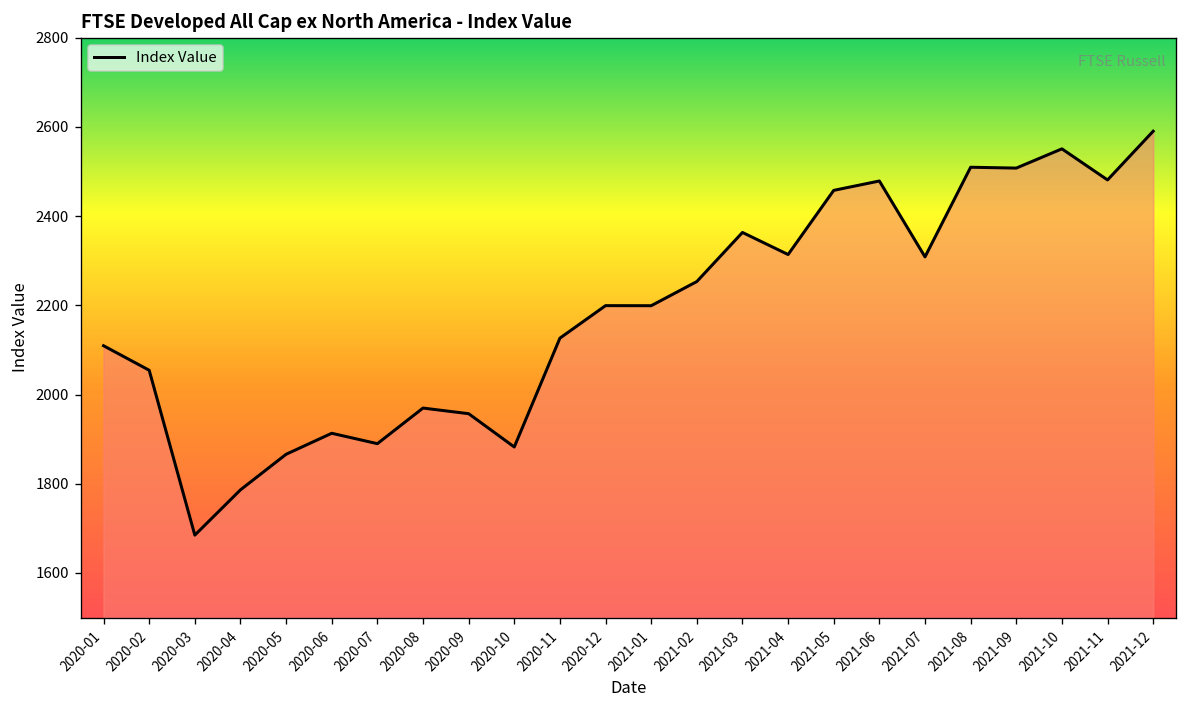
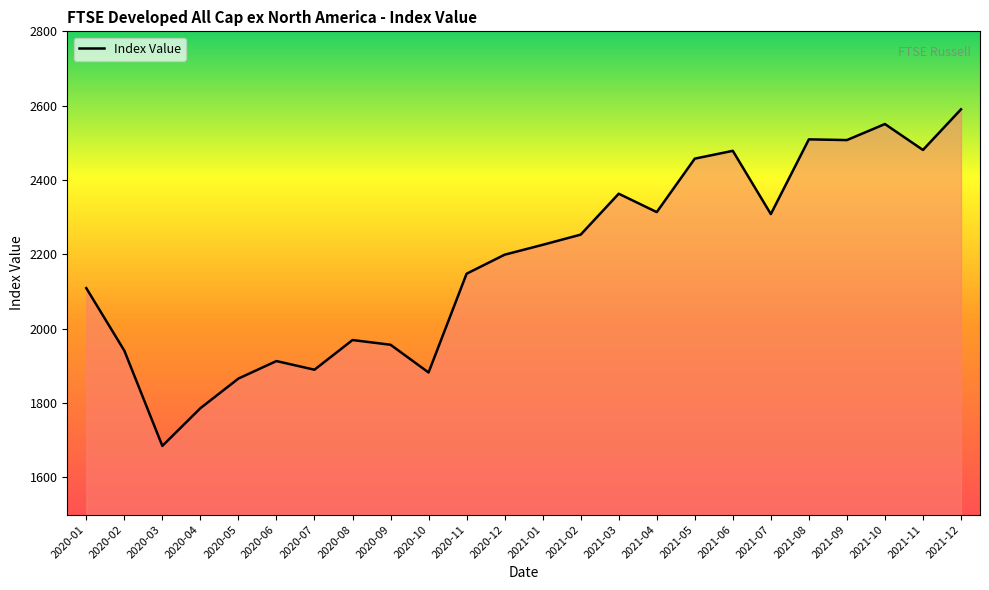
  {
    "2020-01": 2110,
-   "2020-02": 2050,
+   "2020-02": 1940,
    "2020-03": 1680,
    "2020-04": 1790,
    "2020-05": 1870,
    "2020-06": 1910,
    "2020-07": 1890,
    "2020-08": 1970,
    "2020-09": 1960,
    "2020-10": 1880,
-   "2020-11": 2130,
+   "2020-11": 2150,
    "2020-12": 2200,
-   "2021-01": 2200,
+   "2021-01": 2230,
    "2021-02": 2250,
    "2021-03": 2360,
    "2021-04": 2310,
    "2021-05": 2460,
    "2021-06": 2480,
    "2021-07": 2310,
    "2021-08": 2510,
    "2021-09": 2510,
    "2021-10": 2550,
    "2021-11": 2480,
    "2021-12": 2590
  }
